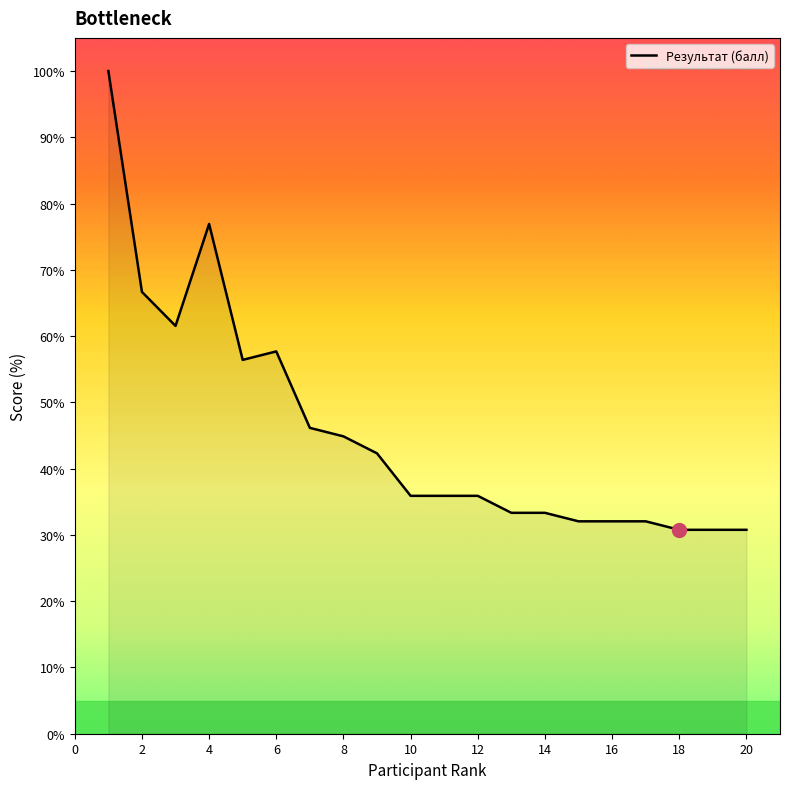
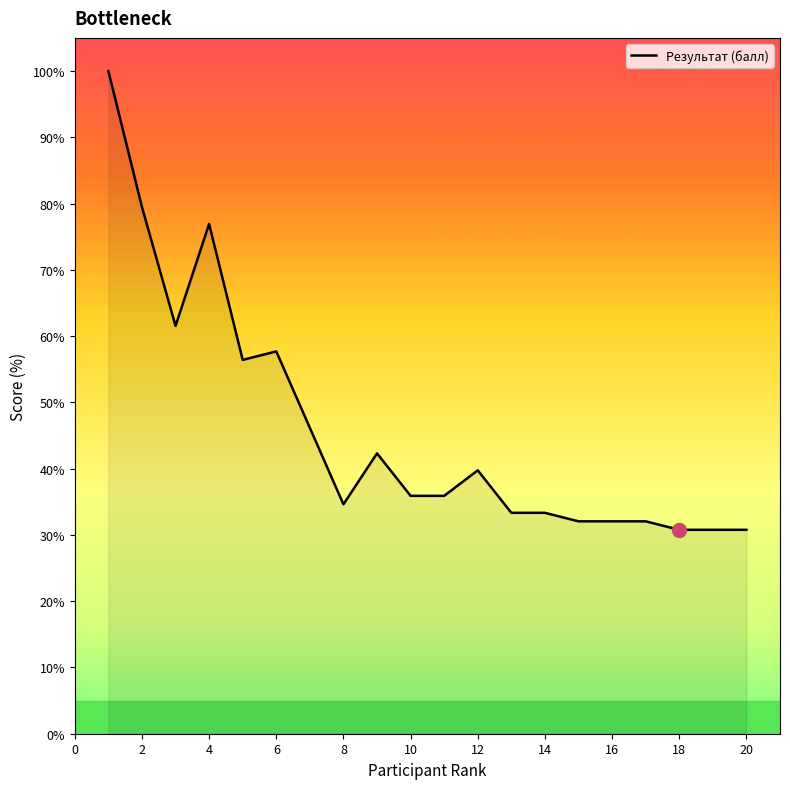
  {
    "Результат (балл)": {
-     "2": "67%",
+     "2": "79%",
      "4": "77%",
      "6": "58%",
-     "8": "45%",
+     "8": "35%",
      "10": "36%",
-     "12": "36%",
+     "12": "40%",
      "14": "33%",
      "16": "32%",
      "20": "31%"
    }
  }
